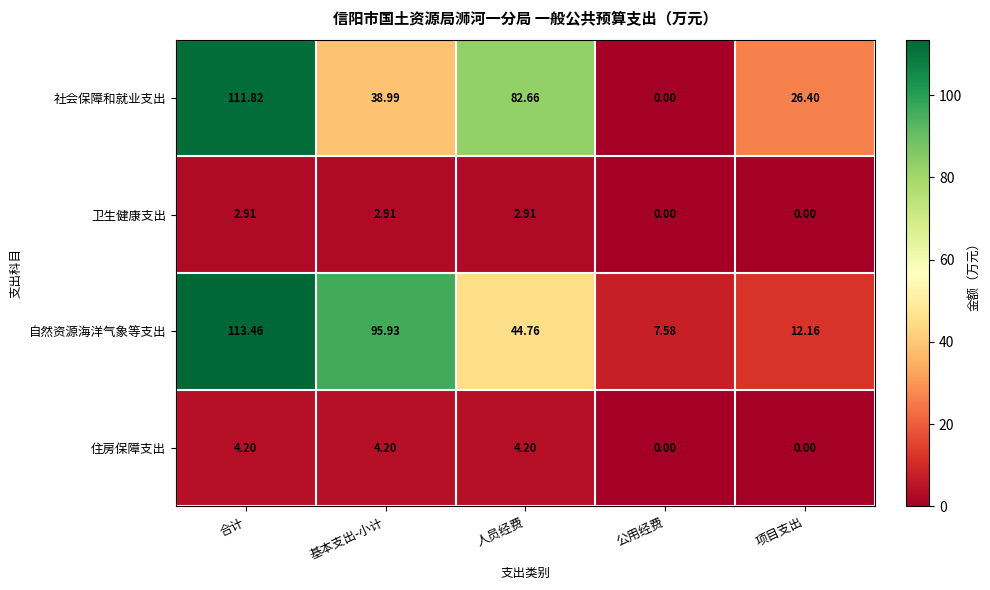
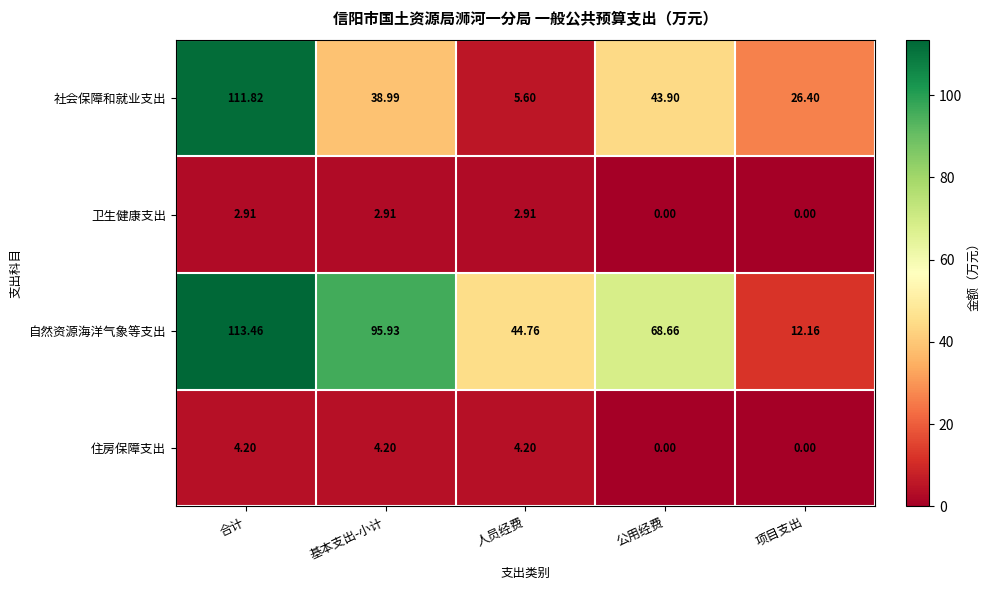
  {
    "社会保障和就业支出": {
      "合计": 111.82,
      "基本支出-小计": 38.99,
-     "人员经费": 82.66,
-     "公用经费": 0.00,
+     "人员经费": 5.60,
+     "公用经费": 43.90,
      "项目支出": 26.40
    },
    "卫生健康支出": {
      "合计": 2.91,
      "基本支出-小计": 2.91,
      "人员经费": 2.91,
      "公用经费": 0.00,
      "项目支出": 0.00
    },
    "自然资源海洋气象等支出": {
      "合计": 113.46,
      "基本支出-小计": 95.93,
      "人员经费": 44.76,
-     "公用经费": 7.58,
+     "公用经费": 68.66,
      "项目支出": 12.16
    },
    "住房保障支出": {
      "合计": 4.20,
      "基本支出-小计": 4.20,
      "人员经费": 4.20,
      "公用经费": 0.00,
      "项目支出": 0.00
    }
  }
